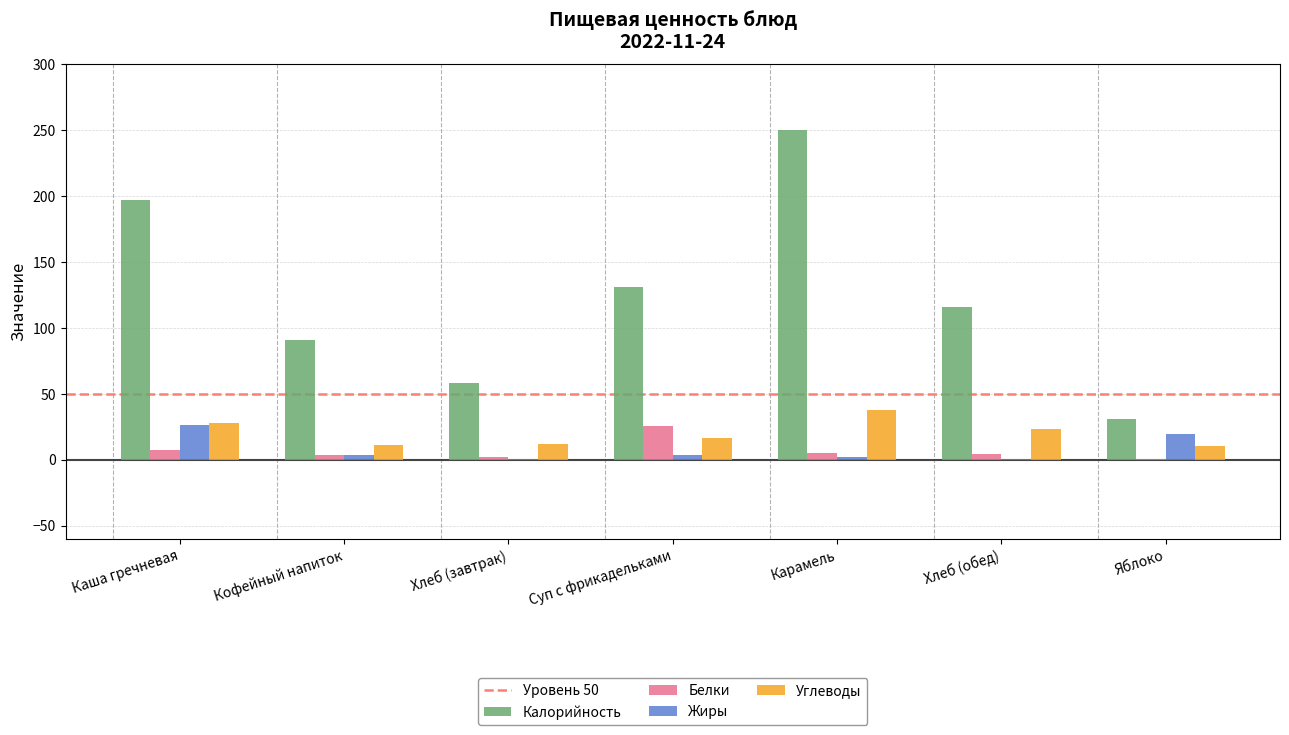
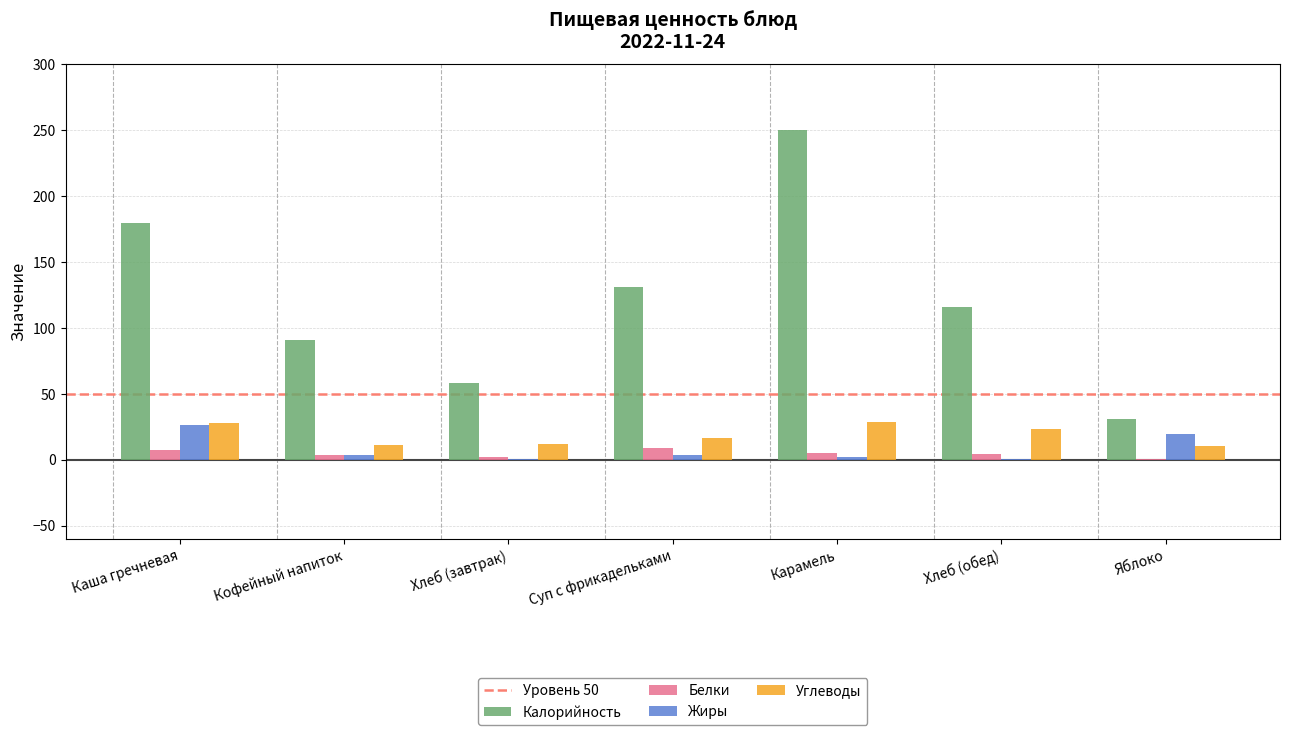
  {
    "Калорийность": {
-     "Каша гречневая": 197,
+     "Каша гречневая": 180,
      "Кофейный напиток": 91,
      "Хлеб (завтрак)": 58,
      "Суп с фрикадельками": 131,
      "Карамель": 250,
      "Хлеб (обед)": 116,
      "Яблоко": 31
    },
    "Белки": {
      "Каша гречневая": 7,
      "Кофейный напиток": 4,
      "Хлеб (завтрак)": 2,
-     "Суп с фрикадельками": 25,
+     "Суп с фрикадельками": 9,
      "Карамель": 5,
      "Хлеб (обед)": 4
    },
    "Жиры": {
      "Каша гречневая": 27,
      "Кофейный напиток": 4,
      "Суп с фрикадельками": 3,
      "Карамель": 2,
      "Яблоко": 19
    },
    "Углеводы": {
      "Каша гречневая": 28,
      "Кофейный напиток": 11,
      "Хлеб (завтрак)": 12,
      "Суп с фрикадельками": 17,
-     "Карамель": 38,
+     "Карамель": 29,
      "Хлеб (обед)": 23,
      "Яблоко": 10
    }
  }
